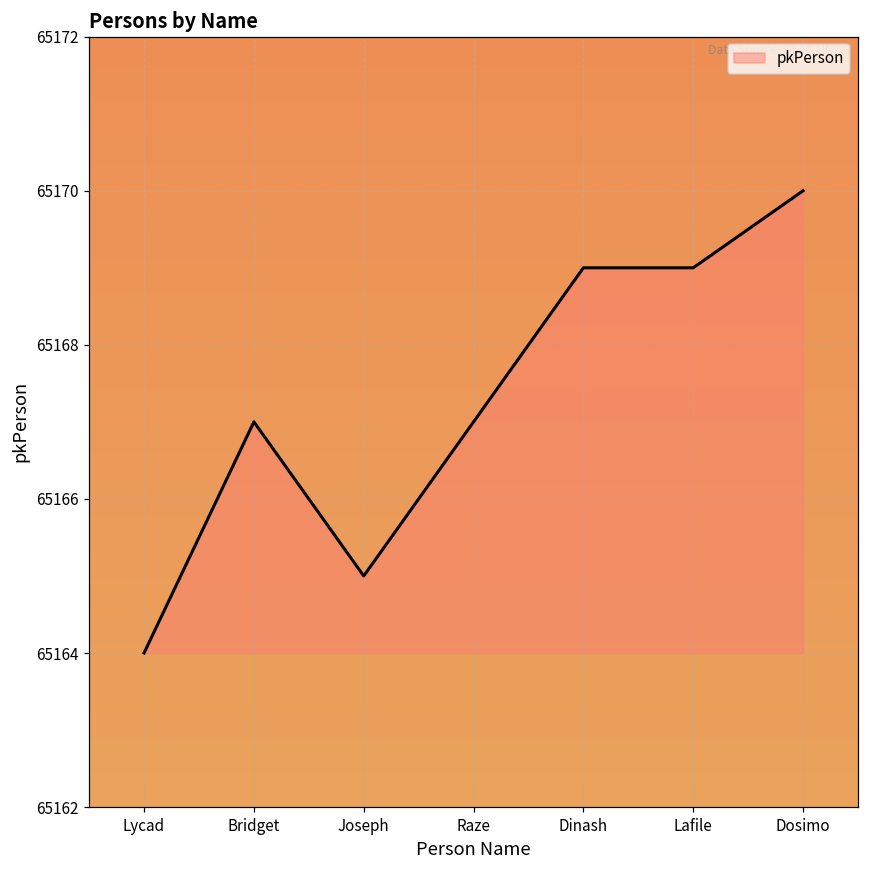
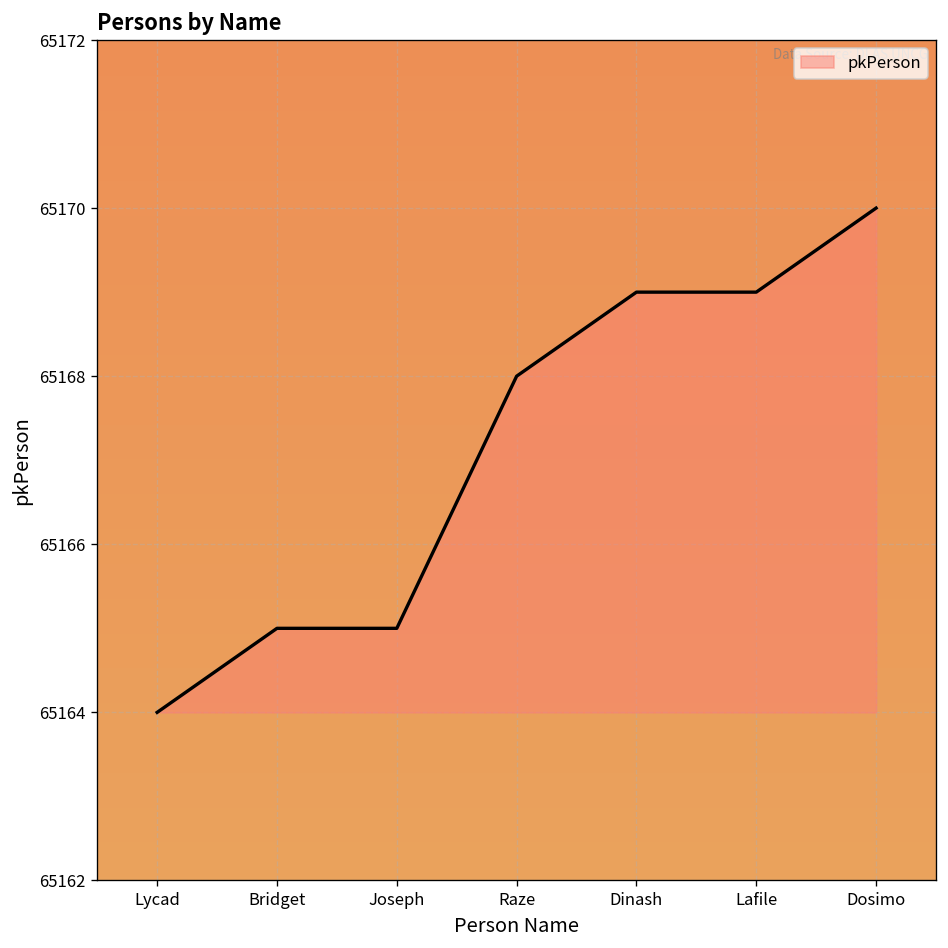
  {
    "Lycad": 65164,
-   "Bridget": 65167,
+   "Bridget": 65165,
    "Joseph": 65165,
-   "Raze": 65167,
+   "Raze": 65168,
    "Dinash": 65169,
    "Lafile": 65169,
    "Dosimo": 65170
  }
